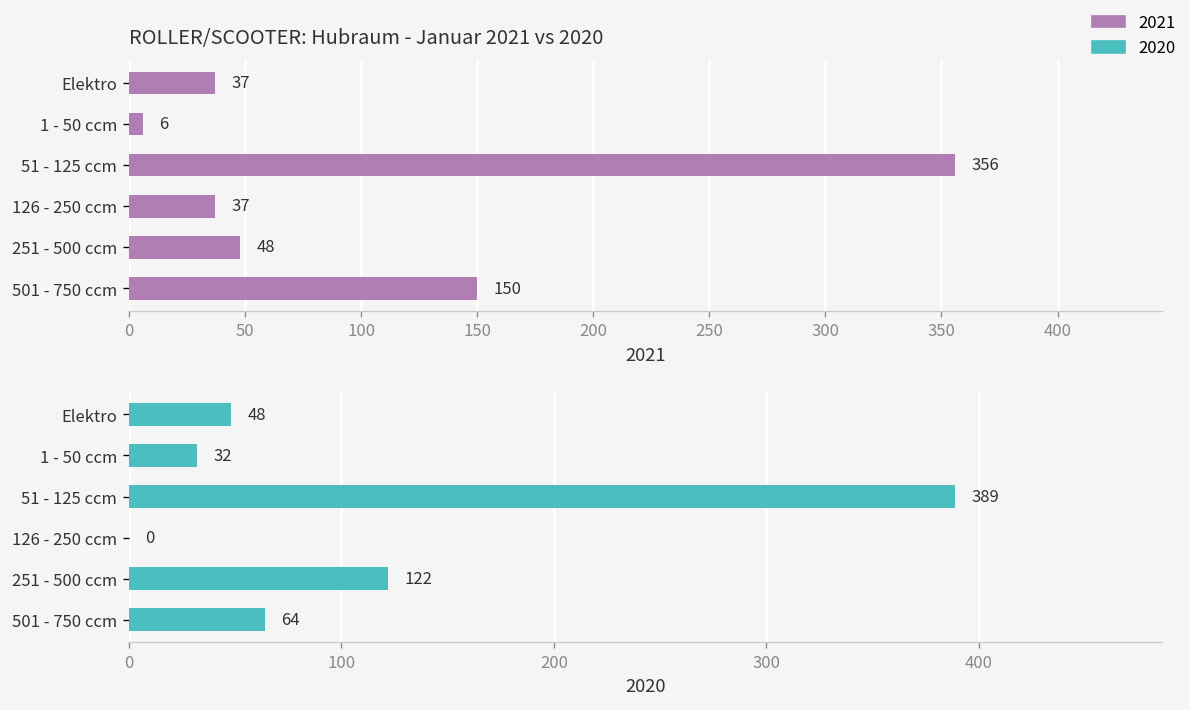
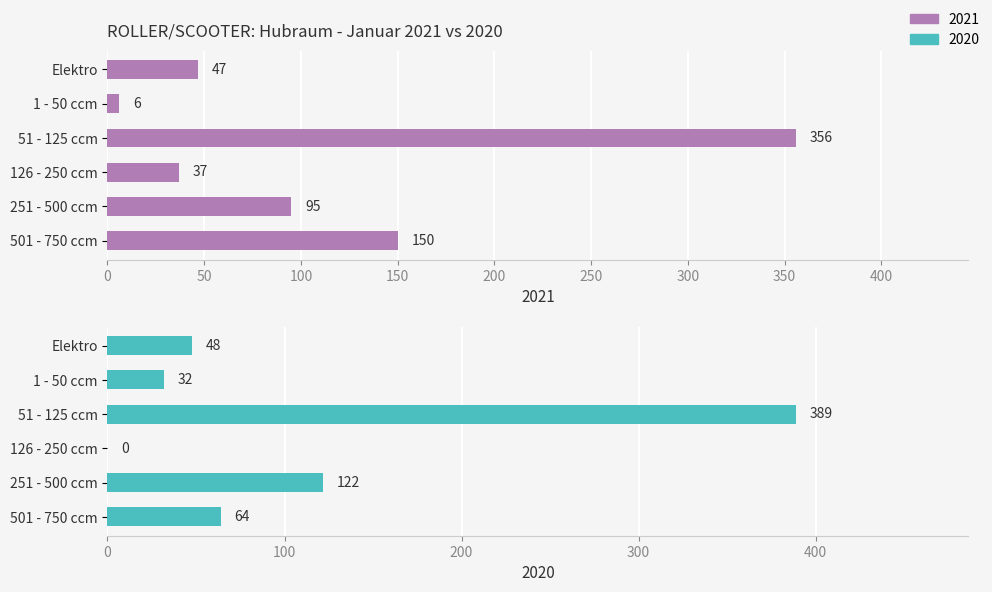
  {
    "ROLLER/SCOOTER: Hubraum - Januar 2021 vs 2020": {
-     "Elektro": 37,
+     "Elektro": 47,
      "1 - 50 ccm": 6,
      "51 - 125 ccm": 356,
      "126 - 250 ccm": 37,
-     "251 - 500 ccm": 48,
+     "251 - 500 ccm": 95,
      "501 - 750 ccm": 150
    }
  }
